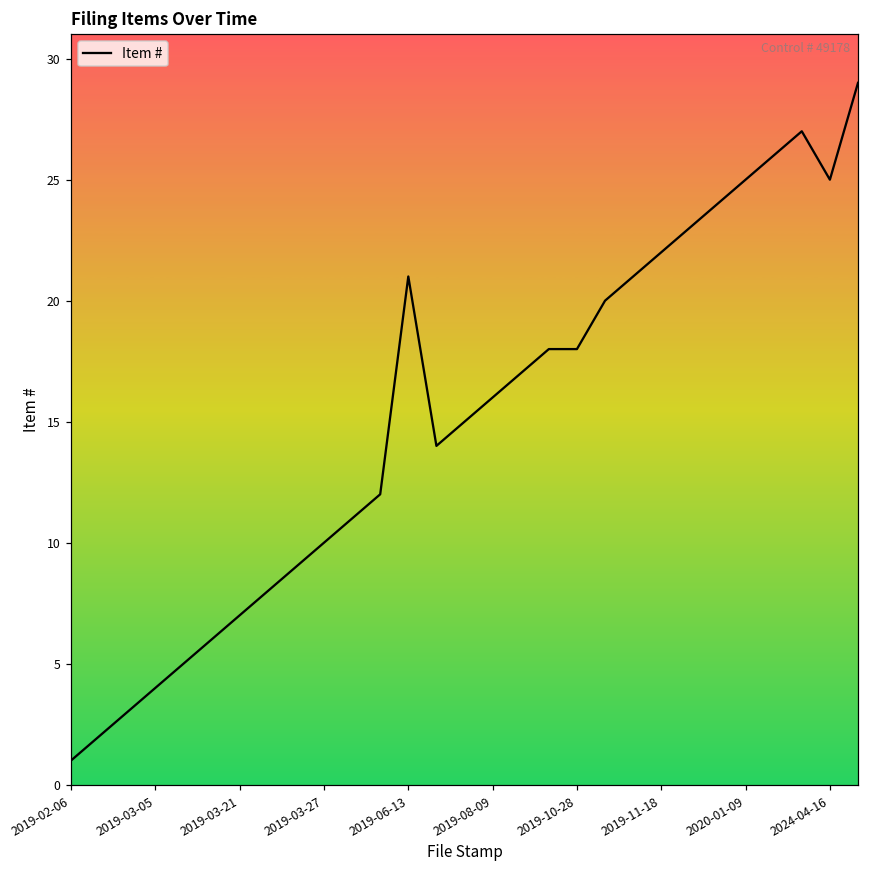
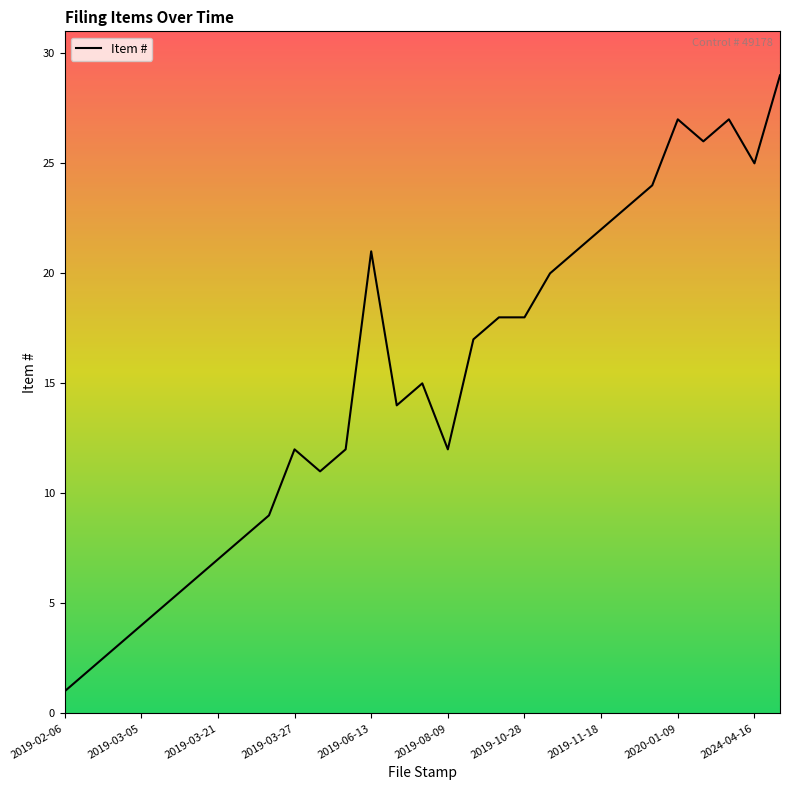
  {
    "2019-02-06": 1,
    "2019-03-05": 4,
-   "2019-03-27": 10,
+   "2019-03-27": 12,
    "2019-06-13": 21,
-   "2019-08-09": 16,
+   "2019-08-09": 12,
    "2019-10-28": 18,
    "2019-11-18": 22,
-   "2020-01-09": 25,
+   "2020-01-09": 27,
    "2024-04-16": 25
  }
